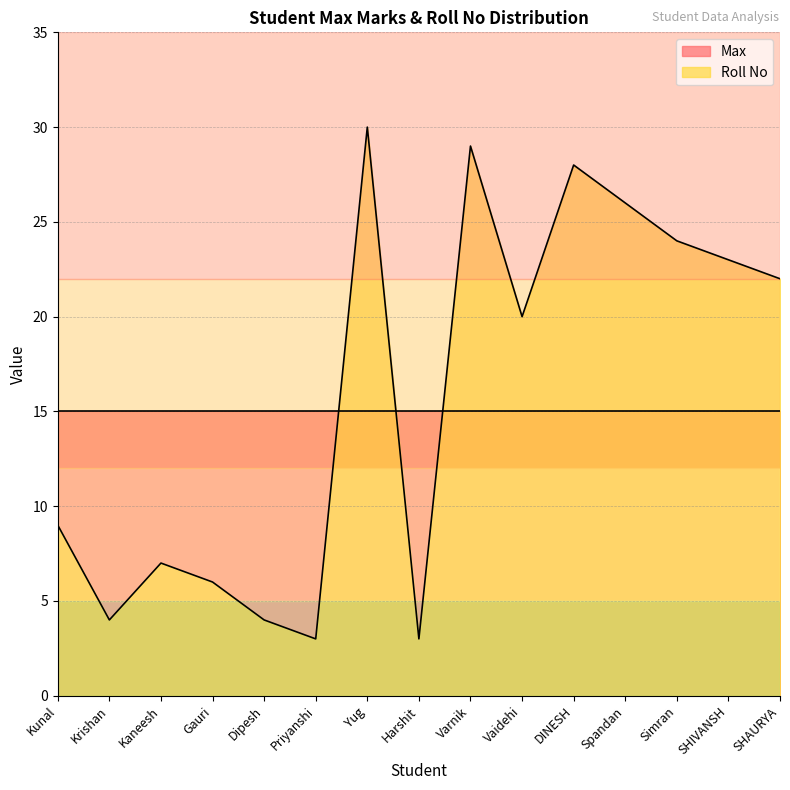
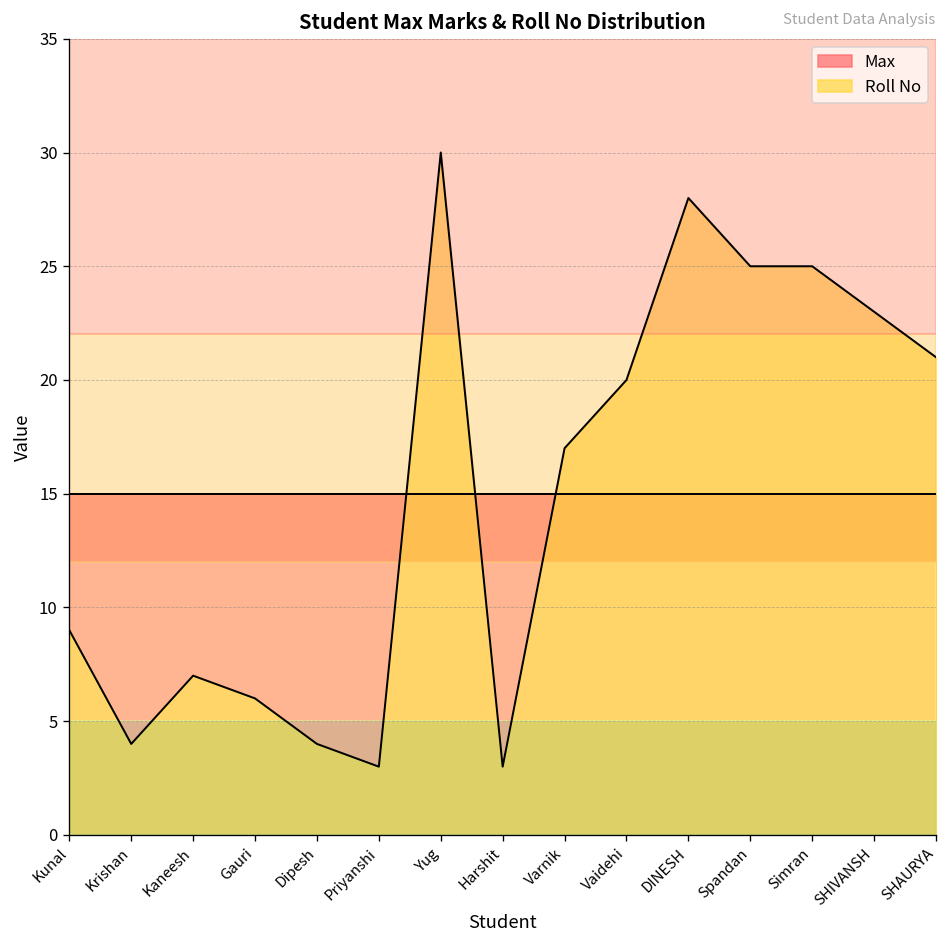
  {
    "Max": {
      "Kunal": 15,
      "Krishan": 15,
      "Kaneesh": 15,
      "Gauri": 15,
      "Dipesh": 15,
      "Priyanshi": 15,
      "Yug": 15,
      "Harshit": 15,
      "Varnik": 15,
      "Vaidehi": 15,
      "DINESH": 15,
      "Spandan": 15,
      "Simran": 15,
      "SHIVANSH": 15,
      "SHAURYA": 15
    },
    "Roll No": {
      "Kunal": 9,
      "Krishan": 4,
      "Kaneesh": 7,
      "Gauri": 6,
      "Dipesh": 4,
      "Priyanshi": 3,
      "Yug": 30,
      "Harshit": 3,
-     "Varnik": 29,
+     "Varnik": 17,
      "Vaidehi": 20,
      "DINESH": 28,
-     "Spandan": 26,
-     "Simran": 24,
+     "Spandan": 25,
+     "Simran": 25,
      "SHIVANSH": 23,
-     "SHAURYA": 22
+     "SHAURYA": 21
    }
  }
